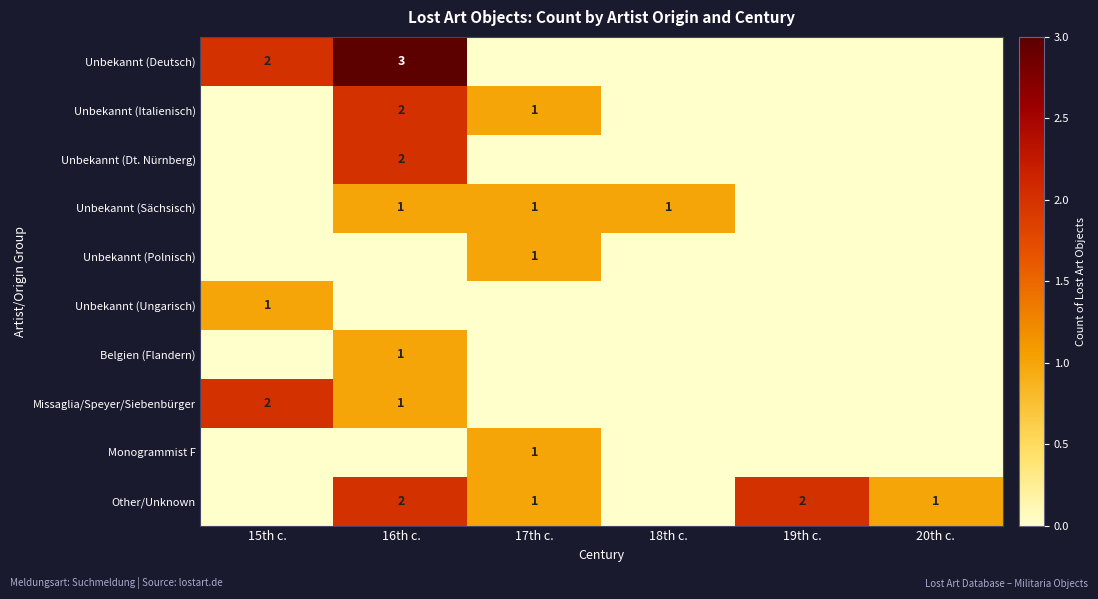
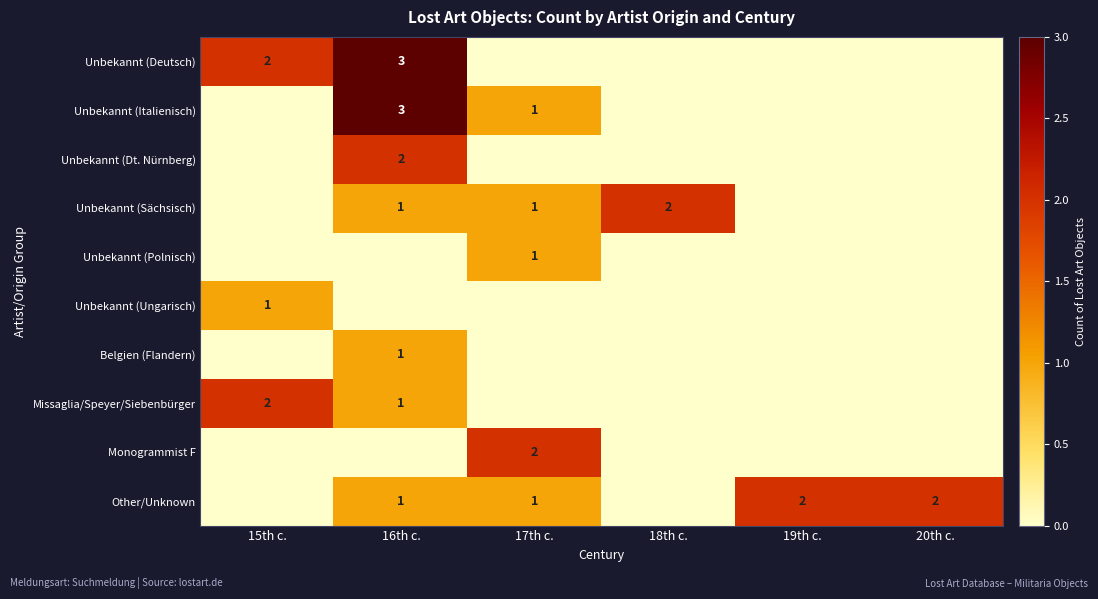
  {
    "Unbekannt (Deutsch)": {
      "15th c.": 2,
      "16th c.": 3
    },
    "Unbekannt (Italienisch)": {
-     "16th c.": 2,
+     "16th c.": 3,
      "17th c.": 1
    },
    "Unbekannt (Dt. Nürnberg)": {
      "16th c.": 2
    },
    "Unbekannt (Sächsisch)": {
      "16th c.": 1,
      "17th c.": 1,
-     "18th c.": 1
+     "18th c.": 2
    },
    "Unbekannt (Polnisch)": {
      "17th c.": 1
    },
    "Unbekannt (Ungarisch)": {
      "15th c.": 1
    },
    "Belgien (Flandern)": {
      "16th c.": 1
    },
    "Missaglia/Speyer/Siebenbürger": {
      "15th c.": 2,
      "16th c.": 1
    },
    "Monogrammist F": {
-     "17th c.": 1
+     "17th c.": 2
    },
    "Other/Unknown": {
-     "16th c.": 2,
+     "16th c.": 1,
      "17th c.": 1,
      "19th c.": 2,
-     "20th c.": 1
+     "20th c.": 2
    }
  }
